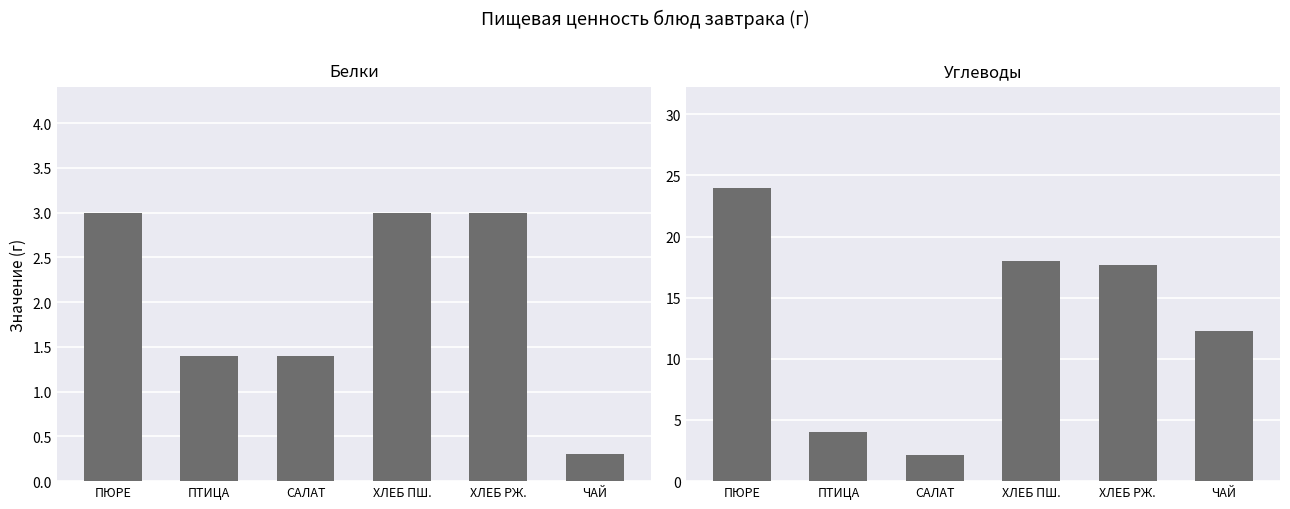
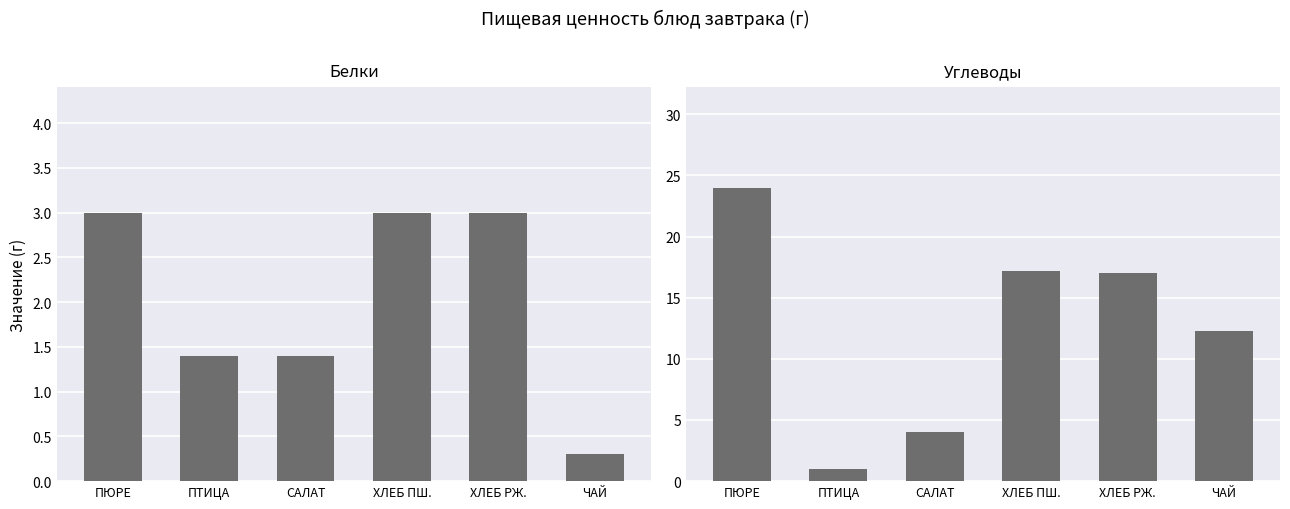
  {
    "Белки": {
      "ПЮРЕ": 3.0,
      "ПТИЦА": 1.4,
      "САЛАТ": 1.4,
      "ХЛЕБ ПШ.": 3.0,
      "ХЛЕБ РЖ.": 3.0,
      "ЧАЙ": 0.3
    },
    "Углеводы": {
      "ПЮРЕ": 24.0,
-     "ПТИЦА": 4,
-     "САЛАТ": 2.1,
-     "ХЛЕБ ПШ.": 18.0,
-     "ХЛЕБ РЖ.": 17.7,
+     "ПТИЦА": 1,
+     "САЛАТ": 4.0,
+     "ХЛЕБ ПШ.": 17.2,
+     "ХЛЕБ РЖ.": 17.0,
      "ЧАЙ": 12.3
    }
  }
